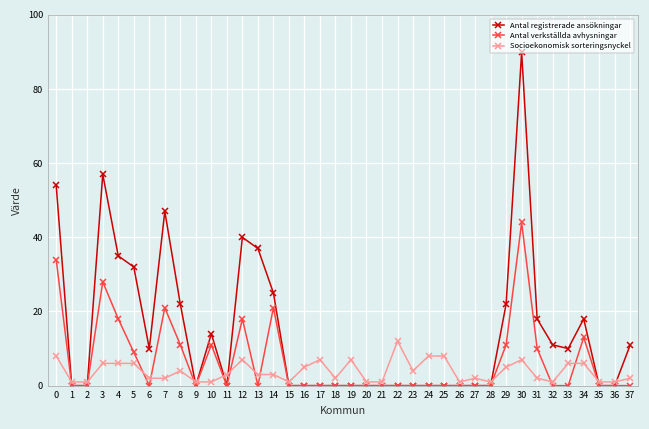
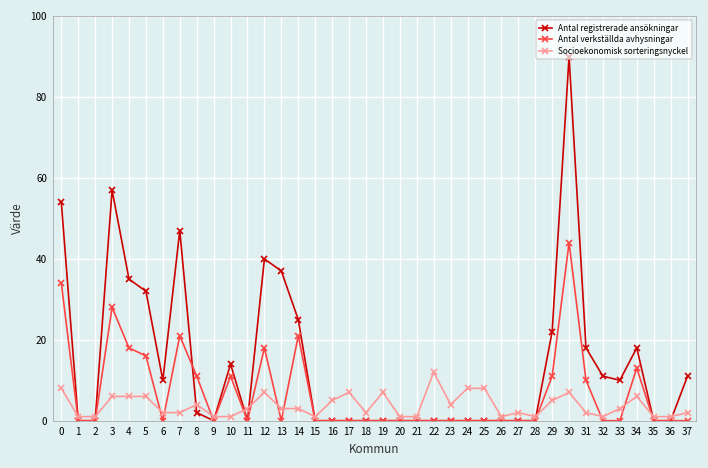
  {
    "Antal registrerade ansökningar": {
      "0": 54,
      "3": 57,
      "4": 35,
      "5": 32,
      "6": 10,
      "7": 47,
-     "8": 22,
+     "8": 2,
      "10": 14,
      "12": 40,
      "13": 37,
      "14": 25,
      "29": 22,
      "31": 18,
      "32": 11,
      "33": 10,
      "34": 18,
      "37": 11
    },
    "Antal verkställda avhysningar": {
      "0": 34,
      "3": 28,
      "4": 18,
-     "5": 9,
+     "5": 16,
      "6": 0,
      "7": 21,
      "8": 11,
      "10": 11,
      "12": 18,
      "13": 0,
      "14": 21,
      "29": 11,
      "30": 44,
      "31": 10,
      "32": 0,
      "33": 0,
      "34": 13,
      "37": 0
    },
    "Socioekonomisk sorteringsnyckel": {
      "0": 8,
      "1": 1,
      "2": 1,
      "3": 6,
      "4": 6,
      "5": 6,
      "6": 2,
      "7": 2,
      "8": 4,
      "9": 1,
      "10": 1,
      "11": 3,
      "12": 7,
      "13": 3,
      "14": 3,
      "15": 1,
      "16": 5,
      "17": 7,
      "18": 2,
      "19": 7,
      "20": 1,
      "21": 1,
      "22": 12,
      "23": 4,
      "24": 8,
      "25": 8,
      "26": 1,
      "27": 2,
      "28": 1,
      "29": 5,
      "30": 7,
      "31": 2,
      "32": 1,
-     "33": 6,
+     "33": 3,
      "34": 6,
      "35": 1,
      "36": 1,
      "37": 2
    }
  }
